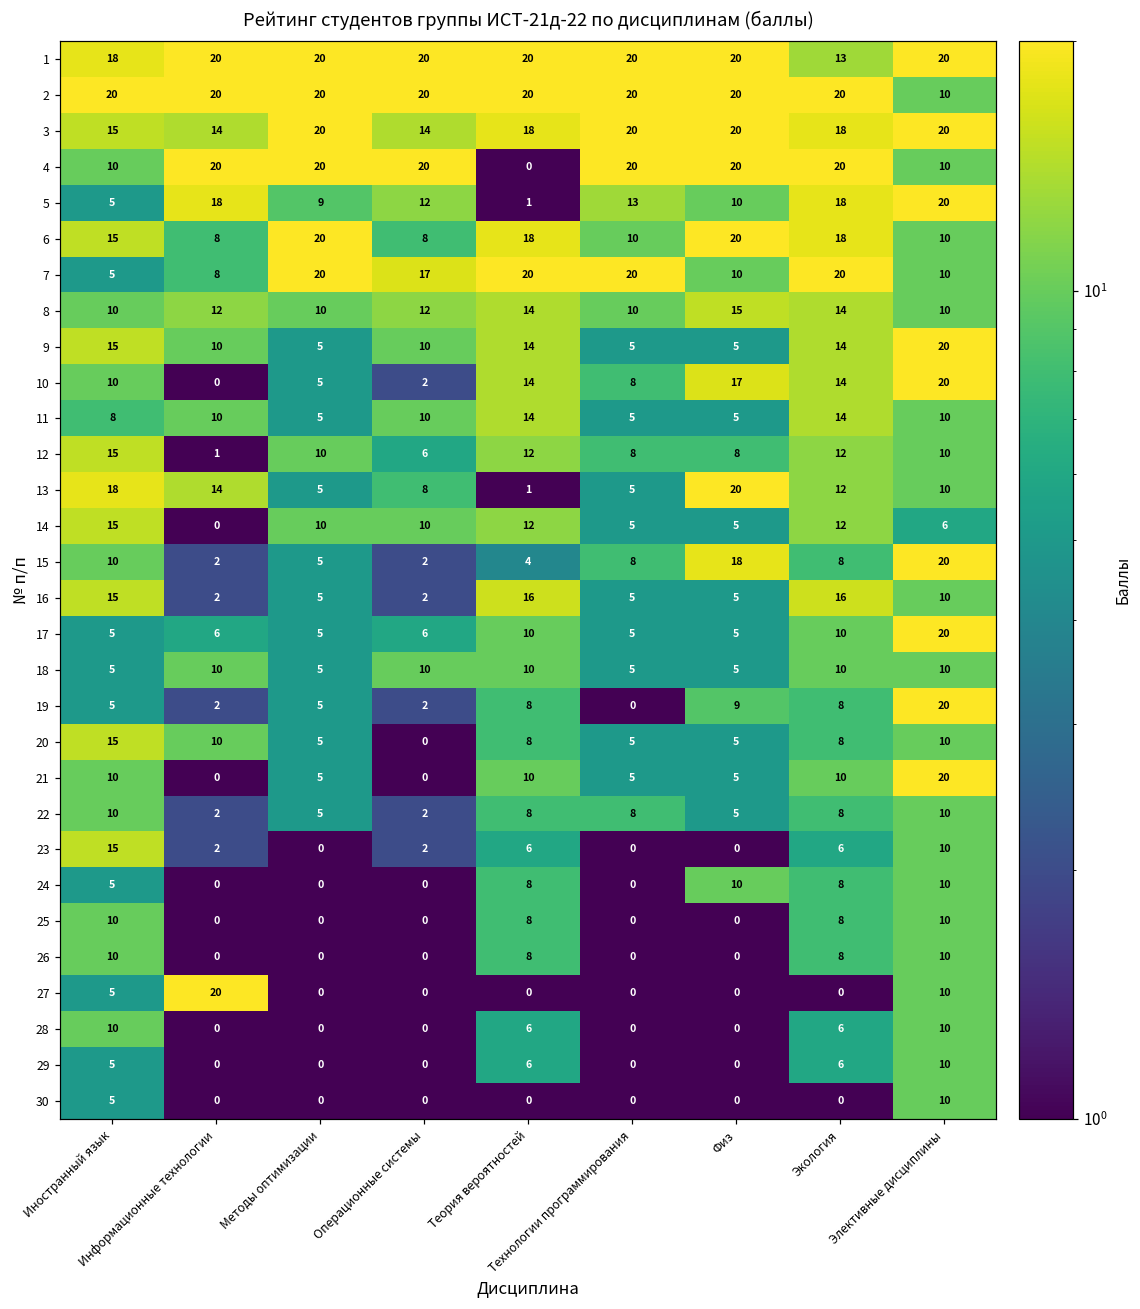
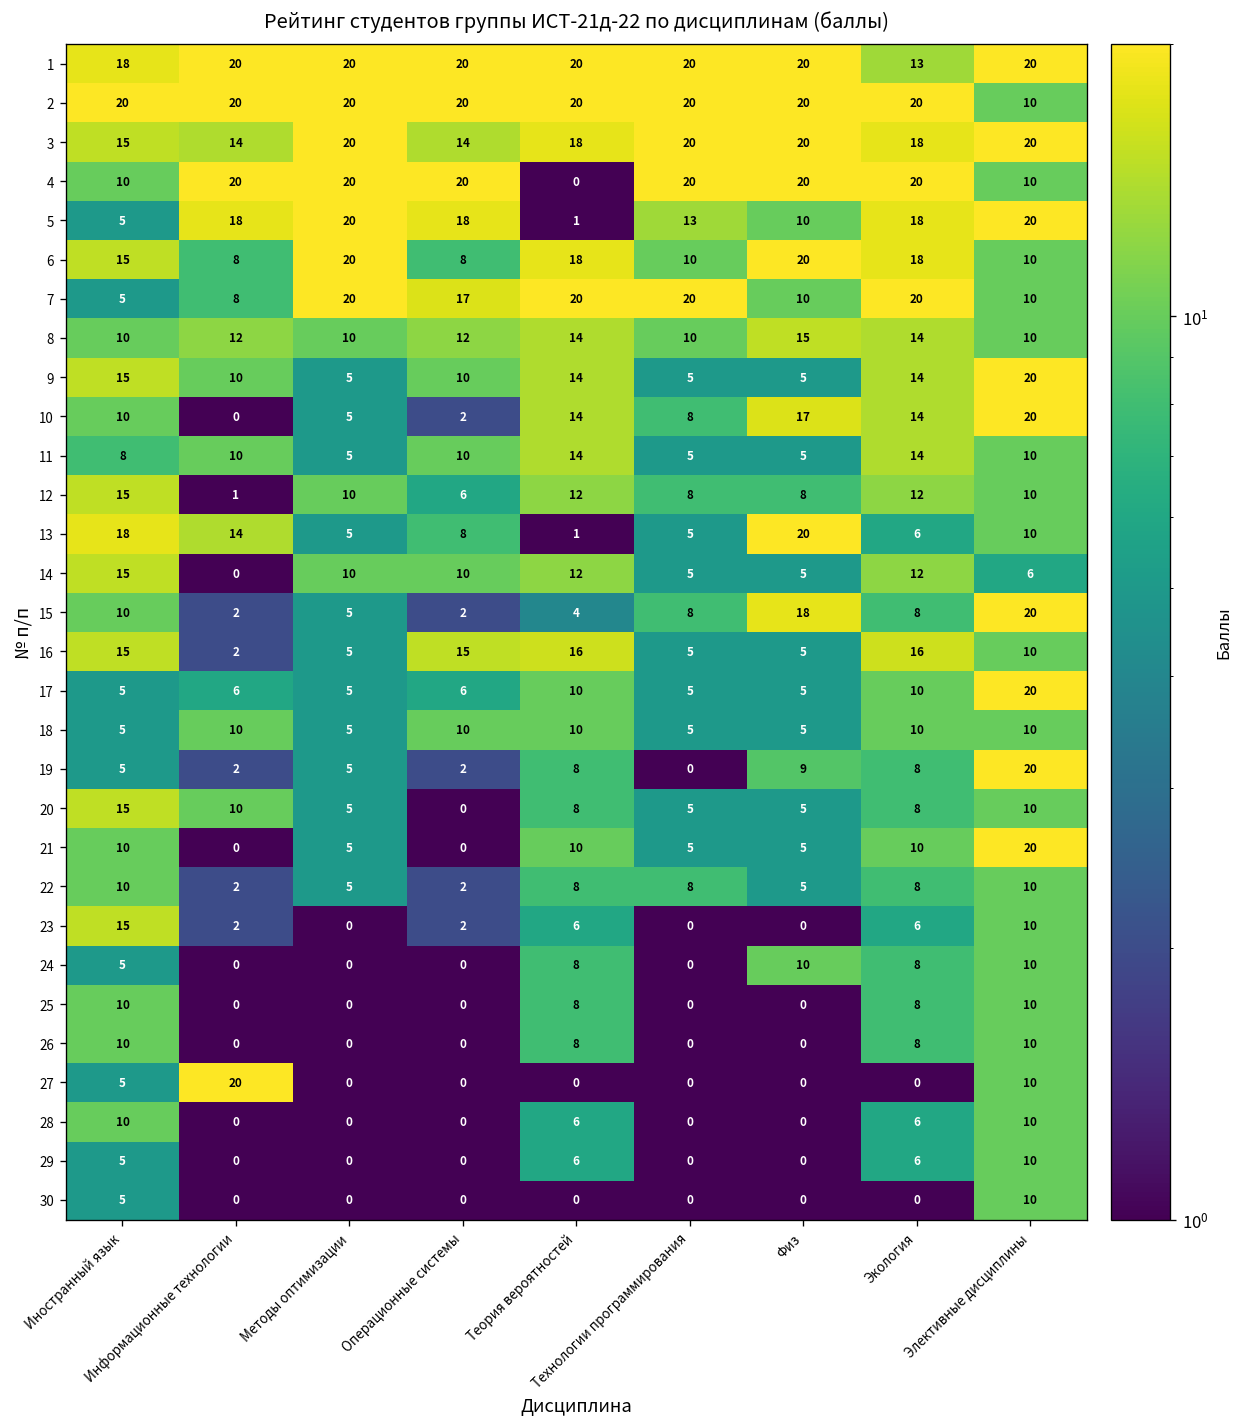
  {
    "5": {
      "Иностранный язык": 5,
      "Информационные технологии": 18,
-     "Методы оптимизации": 9,
-     "Операционные системы": 12,
+     "Методы оптимизации": 20,
+     "Операционные системы": 18,
      "Теория вероятностей": 1,
      "Технологии программирования": 13,
      "Физ": 10,
      "Экология": 18,
      "Элективные дисциплины": 20
    },
    "13": {
      "Иностранный язык": 18,
      "Информационные технологии": 14,
      "Методы оптимизации": 5,
      "Операционные системы": 8,
      "Теория вероятностей": 1,
      "Технологии программирования": 5,
      "Физ": 20,
-     "Экология": 12,
+     "Экология": 6,
      "Элективные дисциплины": 10
    },
    "16": {
      "Иностранный язык": 15,
      "Информационные технологии": 2,
      "Методы оптимизации": 5,
-     "Операционные системы": 2,
+     "Операционные системы": 15,
      "Теория вероятностей": 16,
      "Технологии программирования": 5,
      "Физ": 5,
      "Экология": 16,
      "Элективные дисциплины": 10
    }
  }
